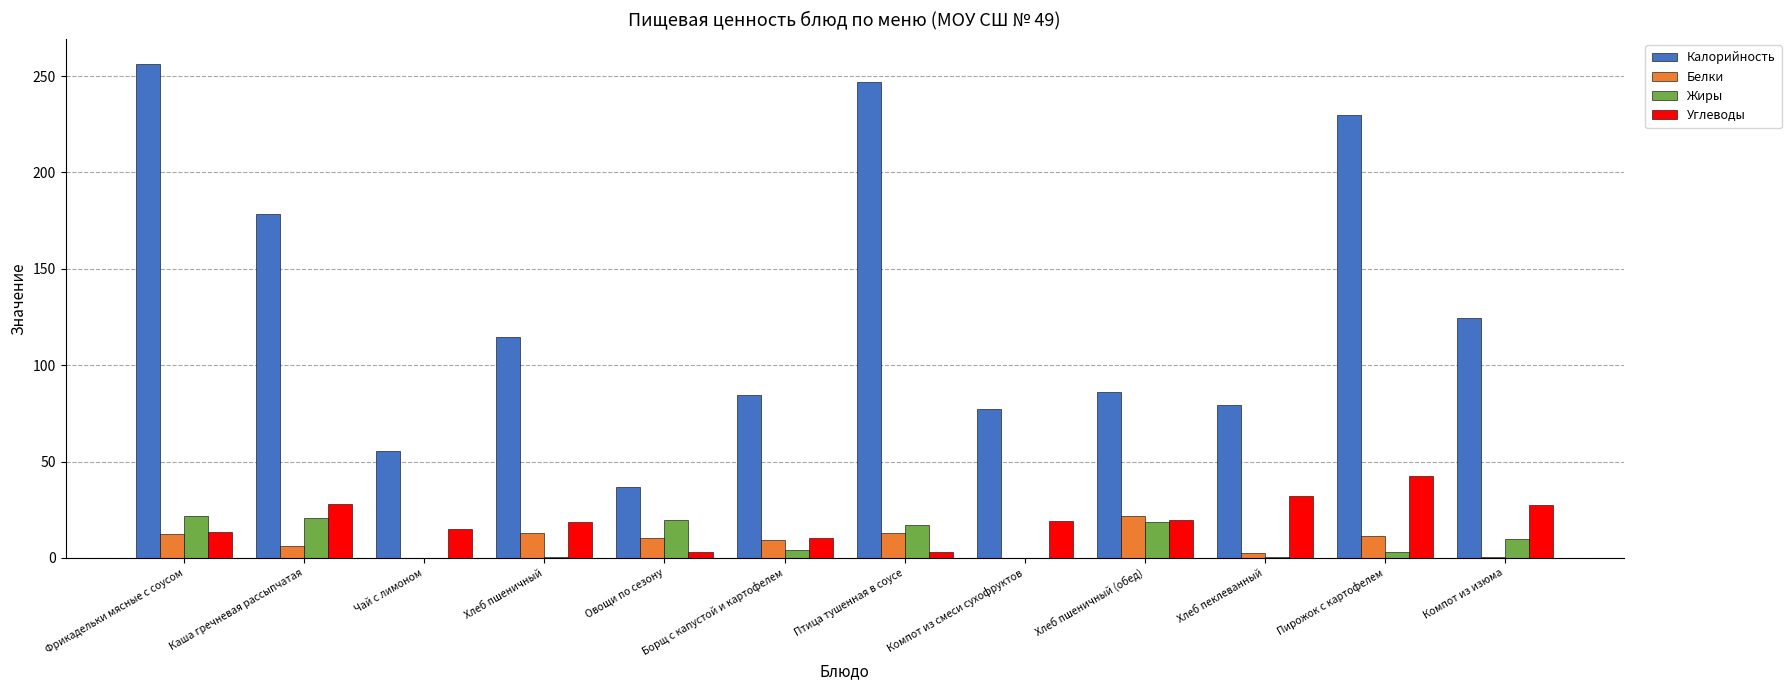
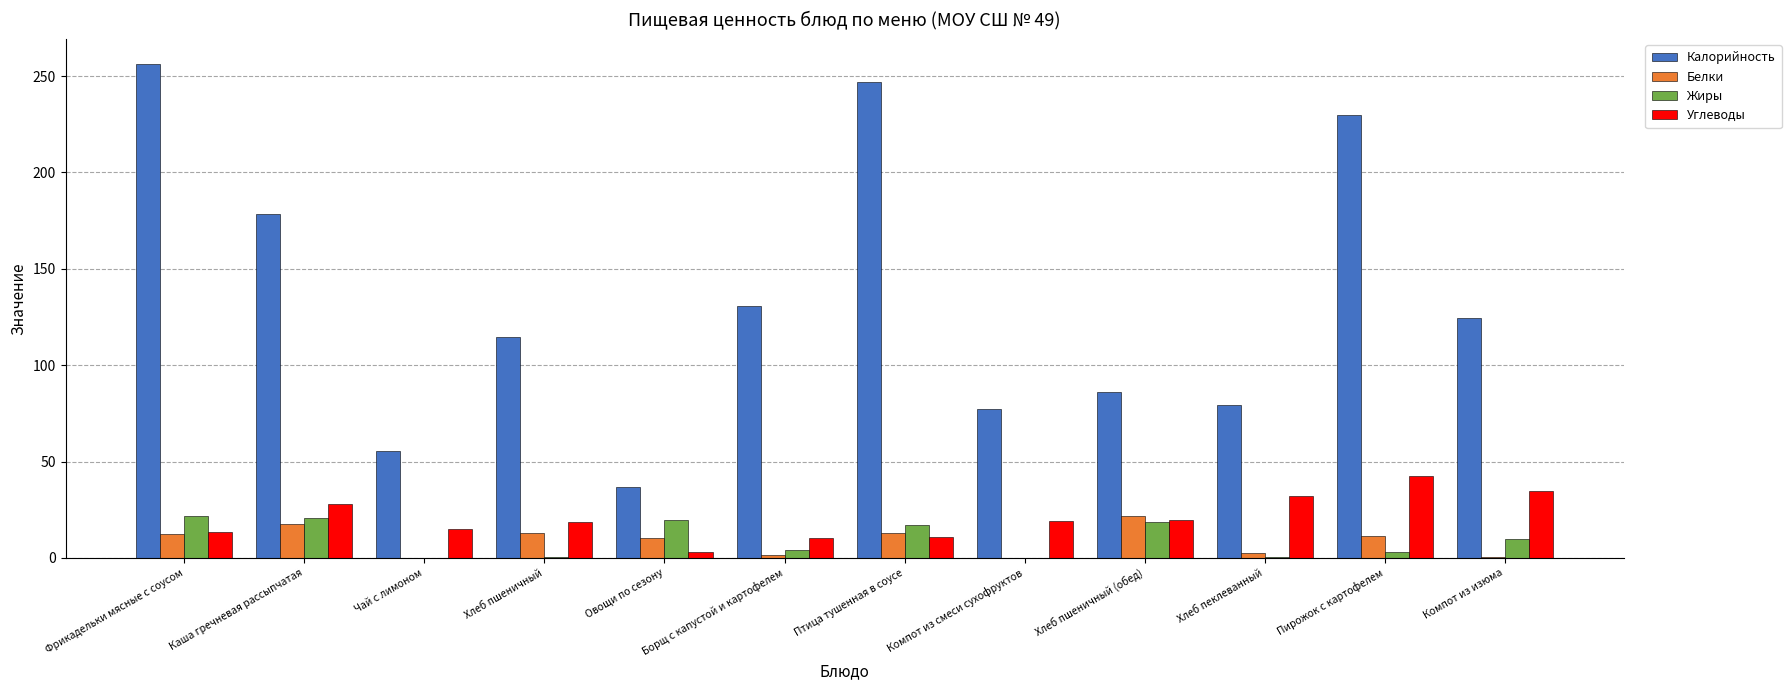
  {
    "Калорийность": {
      "Фрикадельки мясные с соусом": 257,
      "Каша гречневая рассыпчатая": 178,
      "Чай с лимоном": 56,
      "Хлеб пшеничный": 115,
      "Овощи по сезону": 37,
-     "Борщ с капустой и картофелем": 85,
+     "Борщ с капустой и картофелем": 131,
      "Птица тушенная в соусе": 247,
      "Компот из смеси сухофруктов": 77,
      "Хлеб пшеничный (обед)": 86,
      "Хлеб пеклеванный": 79,
      "Пирожок с картофелем": 230,
      "Компот из изюма": 124
    },
    "Белки": {
      "Фрикадельки мясные с соусом": 13,
-     "Каша гречневая рассыпчатая": 6,
+     "Каша гречневая рассыпчатая": 17,
      "Хлеб пшеничный": 13,
      "Овощи по сезону": 11,
-     "Борщ с капустой и картофелем": 9,
+     "Борщ с капустой и картофелем": 2,
      "Птица тушенная в соусе": 13,
      "Компот из смеси сухофруктов": 0,
      "Хлеб пшеничный (обед)": 22,
      "Хлеб пеклеванный": 3,
      "Пирожок с картофелем": 11
    },
    "Жиры": {
      "Фрикадельки мясные с соусом": 22,
      "Каша гречневая рассыпчатая": 21,
      "Чай с лимоном": 0,
      "Овощи по сезону": 20,
      "Борщ с капустой и картофелем": 4,
      "Птица тушенная в соусе": 17,
      "Компот из смеси сухофруктов": 0,
      "Хлеб пшеничный (обед)": 19,
      "Пирожок с картофелем": 3,
      "Компот из изюма": 10
    },
    "Углеводы": {
      "Фрикадельки мясные с соусом": 14,
      "Каша гречневая рассыпчатая": 28,
      "Чай с лимоном": 15,
      "Хлеб пшеничный": 19,
      "Овощи по сезону": 3,
      "Борщ с капустой и картофелем": 10,
-     "Птица тушенная в соусе": 3,
+     "Птица тушенная в соусе": 11,
      "Компот из смеси сухофруктов": 19,
      "Хлеб пшеничный (обед)": 20,
      "Хлеб пеклеванный": 32,
      "Пирожок с картофелем": 42,
-     "Компот из изюма": 27
+     "Компот из изюма": 35
    }
  }
